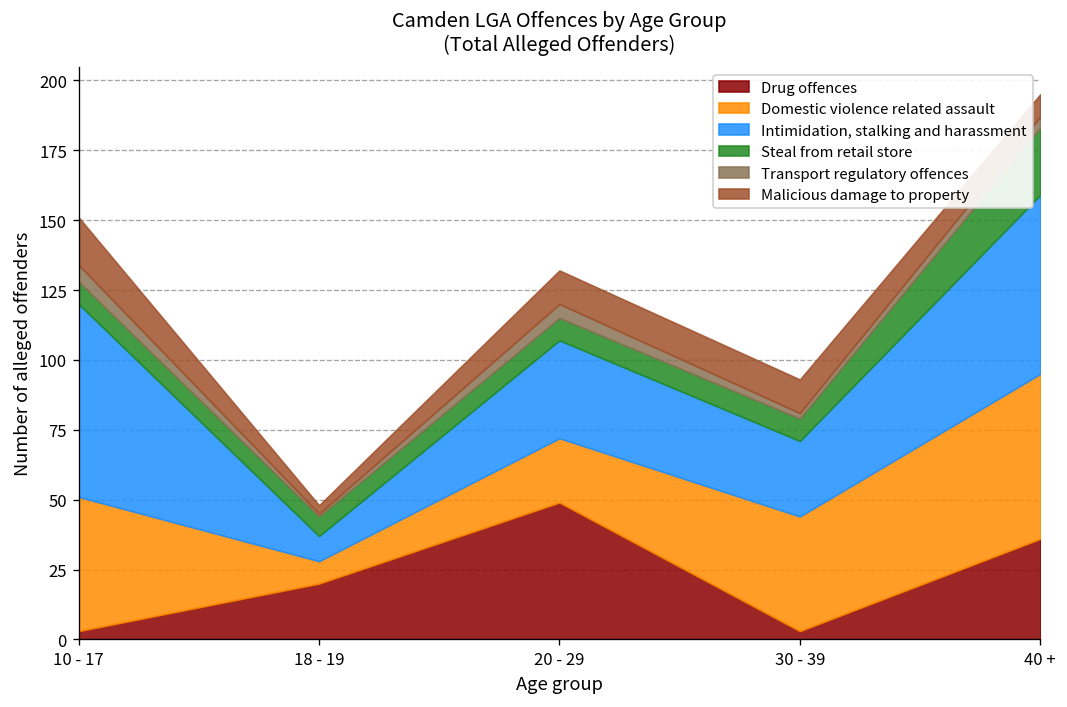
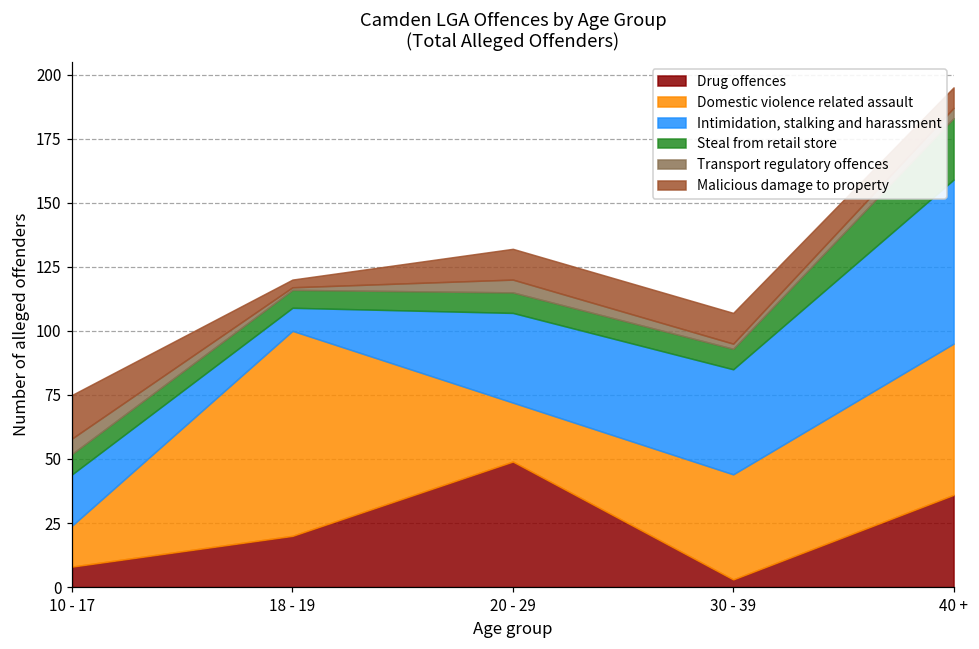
  {
    "Drug offences": {
-     "10 - 17": 3,
+     "10 - 17": 8,
      "18 - 19": 20,
      "20 - 29": 49,
      "30 - 39": 3,
      "40 +": 36
    },
    "Domestic violence related assault": {
-     "10 - 17": 48,
-     "18 - 19": 8,
+     "10 - 17": 16,
+     "18 - 19": 80,
      "20 - 29": 23,
      "30 - 39": 41,
      "40 +": 59
    },
    "Intimidation, stalking and harassment": {
-     "10 - 17": 69,
+     "10 - 17": 20,
      "18 - 19": 9,
      "20 - 29": 35,
-     "30 - 39": 27,
+     "30 - 39": 41,
      "40 +": 64
    },
    "Steal from retail store": {
      "10 - 17": 8,
      "20 - 29": 8,
      "30 - 39": 8,
      "40 +": 24
    }
  }
